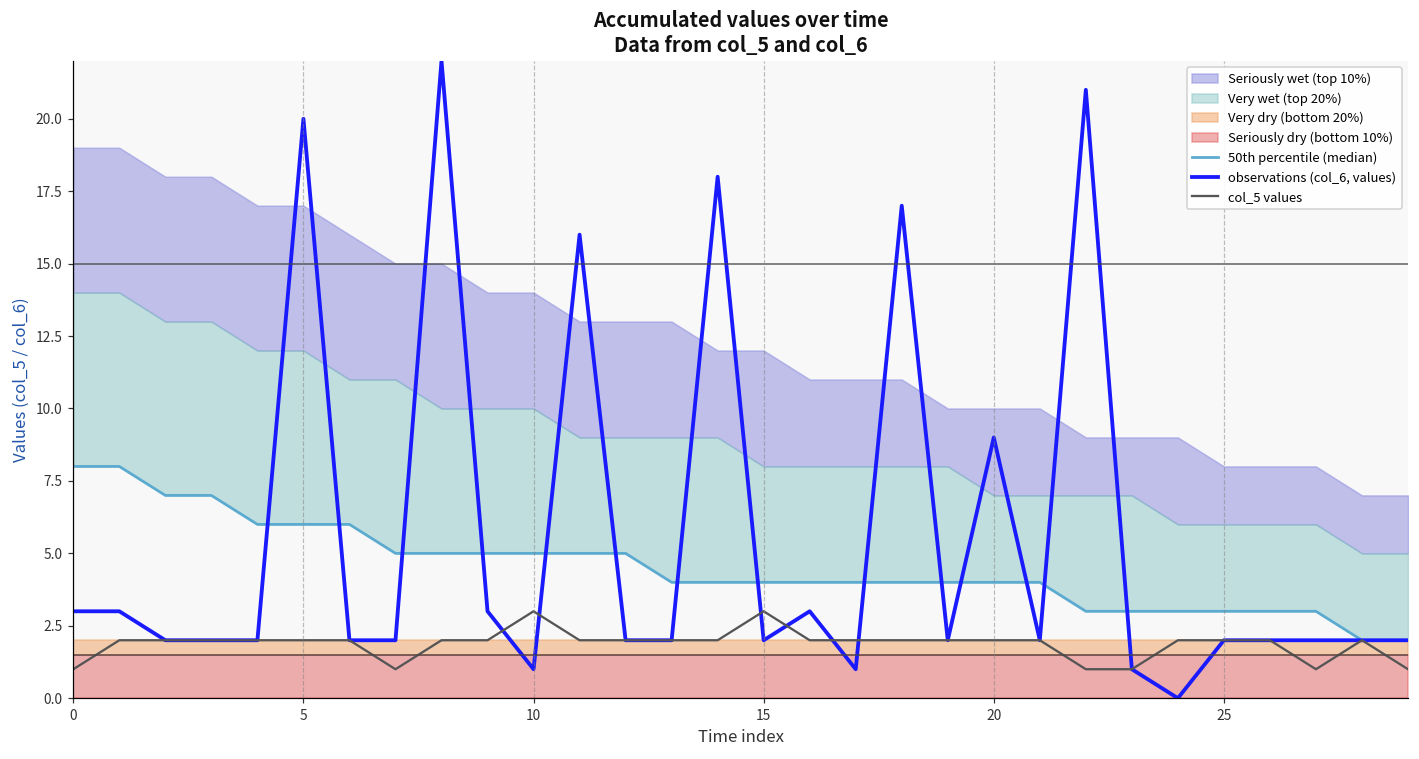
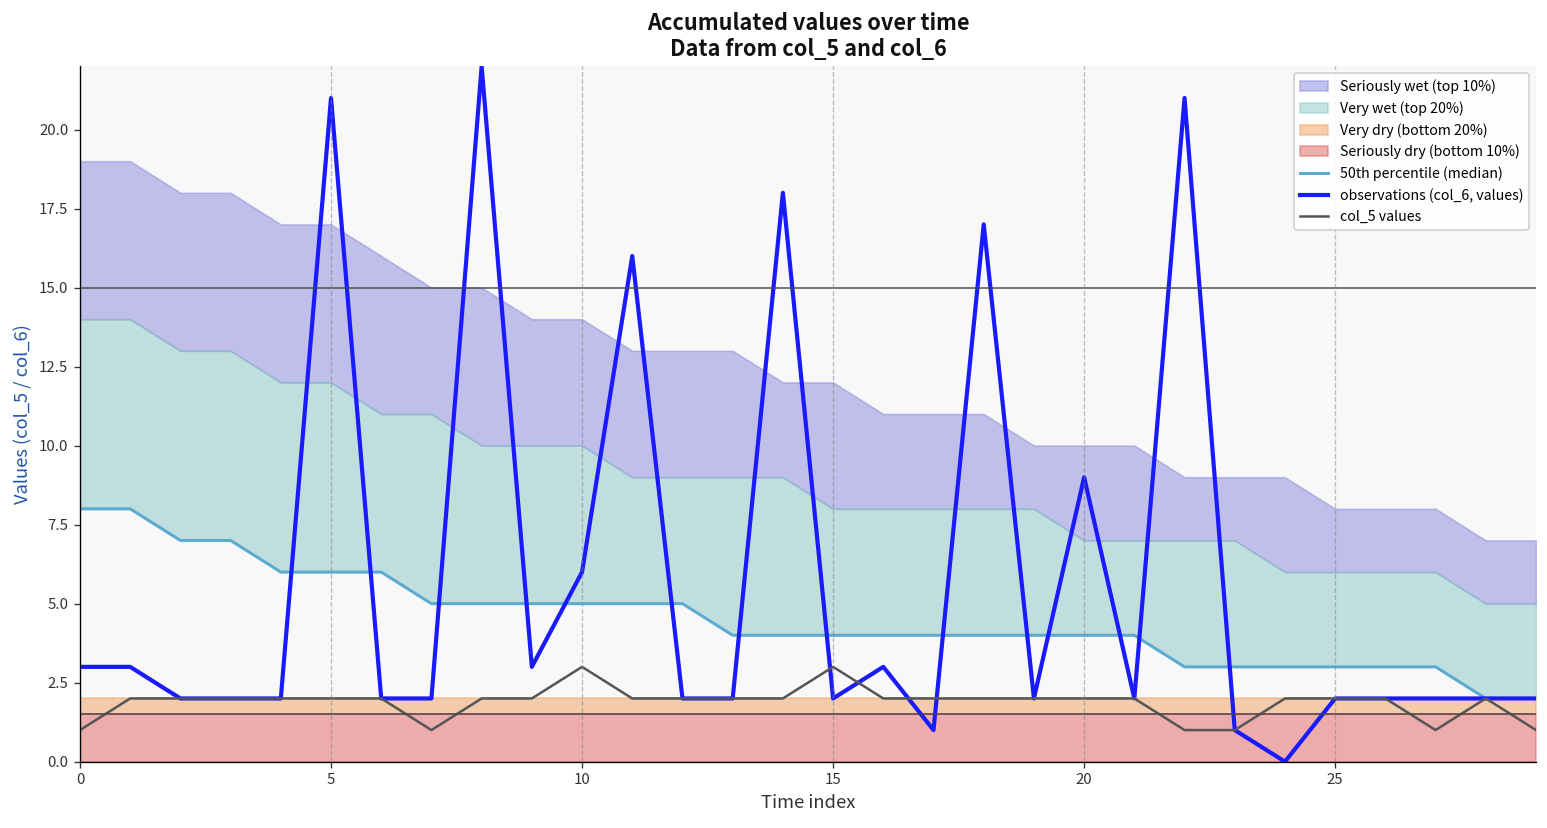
  {
    "observations (col_6, values)": {
      "0": 3,
-     "5": 20,
-     "10": 1,
+     "5": 21,
+     "10": 6,
      "20": 9
    },
    "col_5 values": {
      "0": 1,
      "10": 3,
      "15": 3
    }
  }
